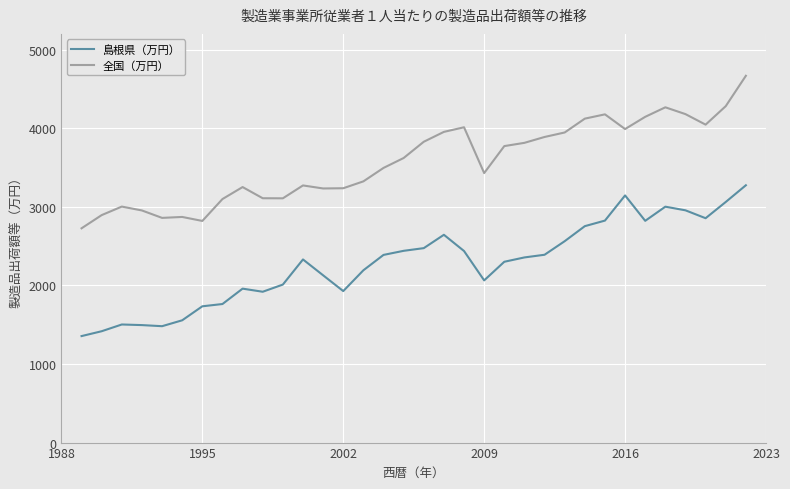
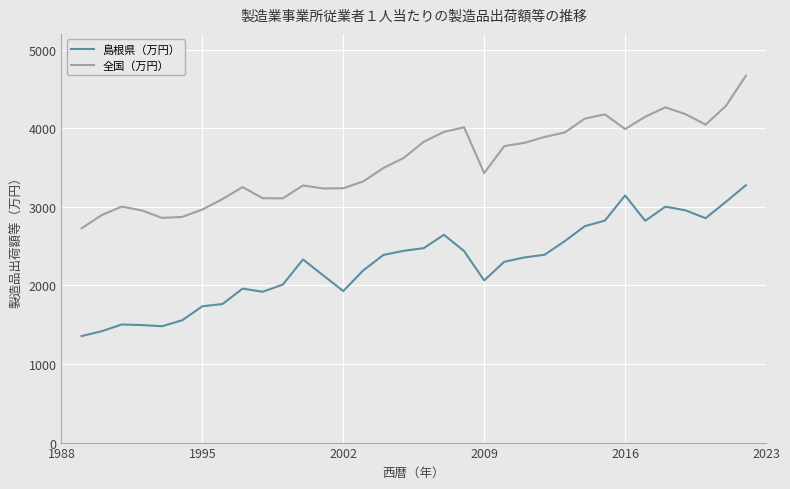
  {
    "島根県（万円）": {
      "1995": 1700,
      "2002": 1900,
      "2009": 2100,
      "2016": 3100
    },
    "全国（万円）": {
-     "1995": 2800,
+     "1995": 3000,
      "2002": 3200,
      "2009": 3400,
      "2016": 4000
    }
  }
